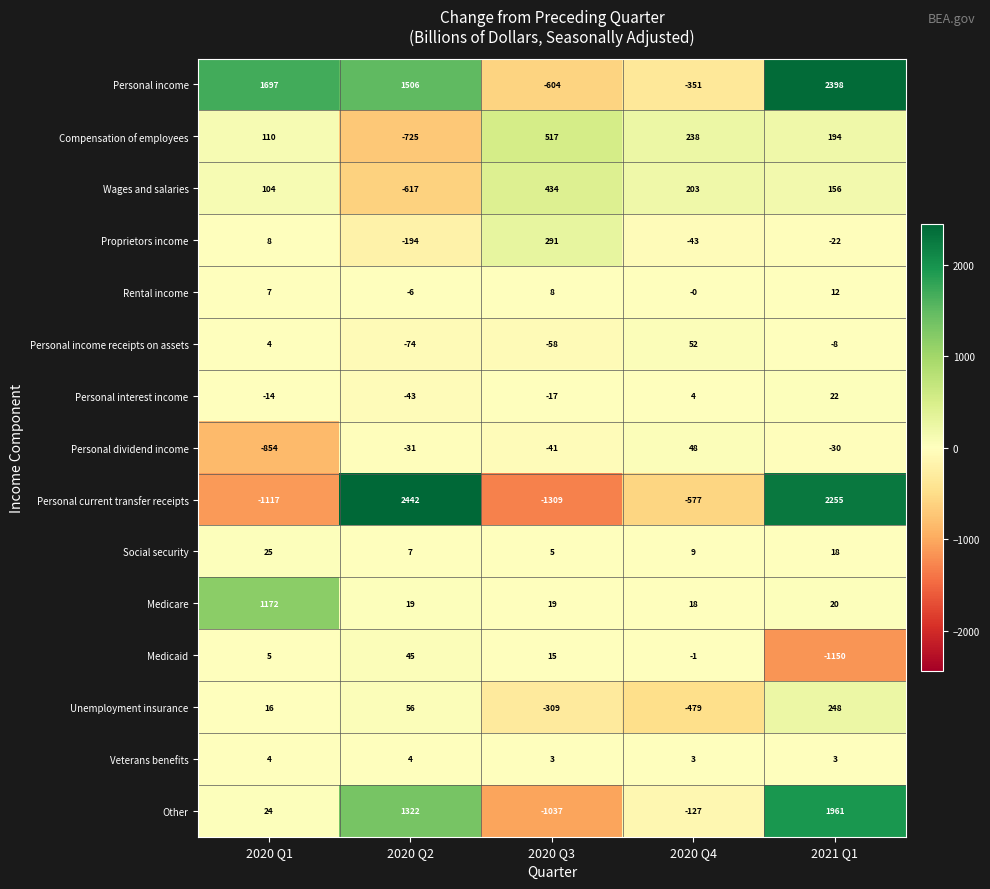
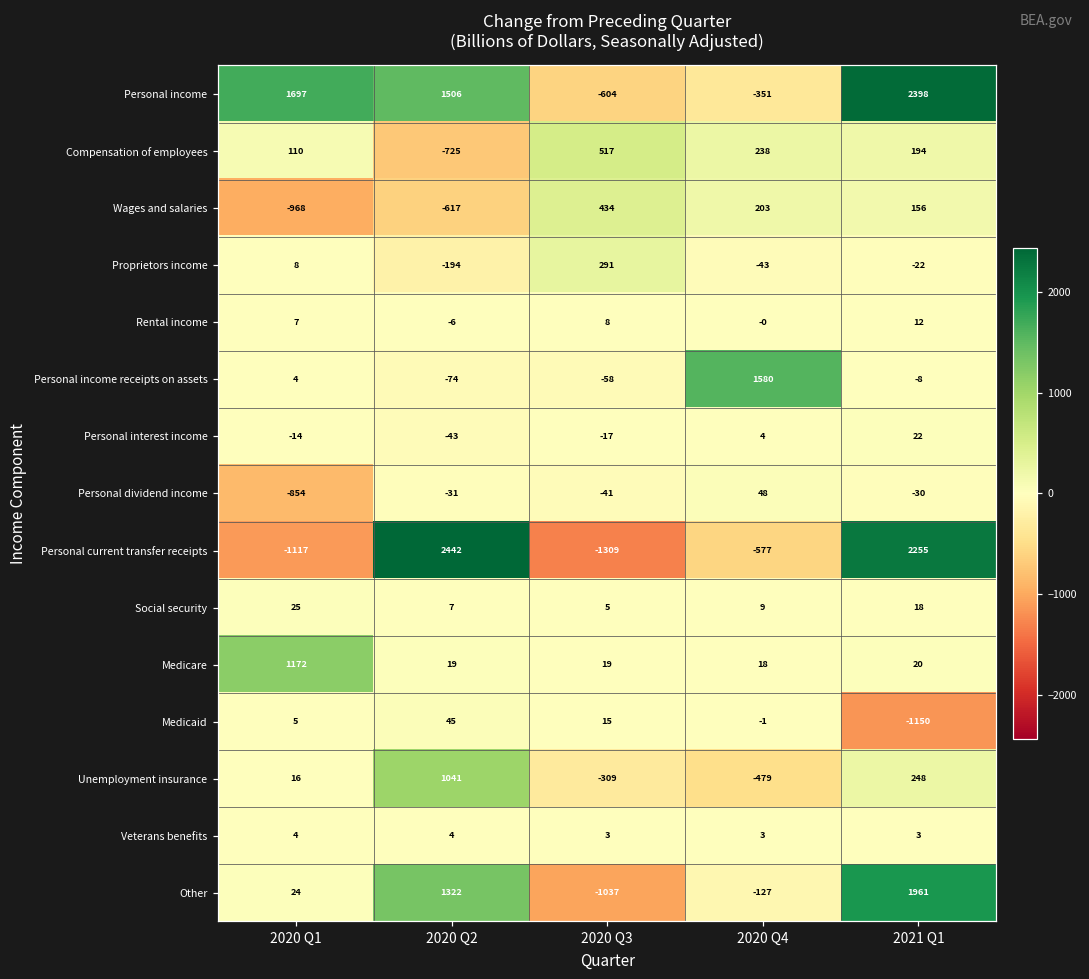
  {
    "Personal income": {
      "2020 Q1": 1697,
      "2020 Q2": 1506,
      "2020 Q3": -604,
      "2020 Q4": -351,
      "2021 Q1": 2398
    },
    "Compensation of employees": {
      "2020 Q1": 110,
      "2020 Q2": -725,
      "2020 Q3": 517,
      "2020 Q4": 238,
      "2021 Q1": 194
    },
    "Wages and salaries": {
-     "2020 Q1": 104,
+     "2020 Q1": -968,
      "2020 Q2": -617,
      "2020 Q3": 434,
      "2020 Q4": 203,
      "2021 Q1": 156
    },
    "Proprietors income": {
      "2020 Q1": 8,
      "2020 Q2": -194,
      "2020 Q3": 291,
      "2020 Q4": -43,
      "2021 Q1": -22
    },
    "Rental income": {
      "2020 Q1": 7,
      "2020 Q2": -6,
      "2020 Q3": 8,
      "2020 Q4": -0,
      "2021 Q1": 12
    },
    "Personal income receipts on assets": {
      "2020 Q1": 4,
      "2020 Q2": -74,
      "2020 Q3": -58,
-     "2020 Q4": 52,
+     "2020 Q4": 1580,
      "2021 Q1": -8
    },
    "Personal interest income": {
      "2020 Q1": -14,
      "2020 Q2": -43,
      "2020 Q3": -17,
      "2020 Q4": 4,
      "2021 Q1": 22
    },
    "Personal dividend income": {
      "2020 Q1": -854,
      "2020 Q2": -31,
      "2020 Q3": -41,
      "2020 Q4": 48,
      "2021 Q1": -30
    },
    "Personal current transfer receipts": {
      "2020 Q1": -1117,
      "2020 Q2": 2442,
      "2020 Q3": -1309,
      "2020 Q4": -577,
      "2021 Q1": 2255
    },
    "Social security": {
      "2020 Q1": 25,
      "2020 Q2": 7,
      "2020 Q3": 5,
      "2020 Q4": 9,
      "2021 Q1": 18
    },
    "Medicare": {
      "2020 Q1": 1172,
      "2020 Q2": 19,
      "2020 Q3": 19,
      "2020 Q4": 18,
      "2021 Q1": 20
    },
    "Medicaid": {
      "2020 Q1": 5,
      "2020 Q2": 45,
      "2020 Q3": 15,
      "2020 Q4": -1,
      "2021 Q1": -1150
    },
    "Unemployment insurance": {
      "2020 Q1": 16,
-     "2020 Q2": 56,
+     "2020 Q2": 1041,
      "2020 Q3": -309,
      "2020 Q4": -479,
      "2021 Q1": 248
    },
    "Veterans benefits": {
      "2020 Q1": 4,
      "2020 Q2": 4,
      "2020 Q3": 3,
      "2020 Q4": 3,
      "2021 Q1": 3
    },
    "Other": {
      "2020 Q1": 24,
      "2020 Q2": 1322,
      "2020 Q3": -1037,
      "2020 Q4": -127,
      "2021 Q1": 1961
    }
  }
